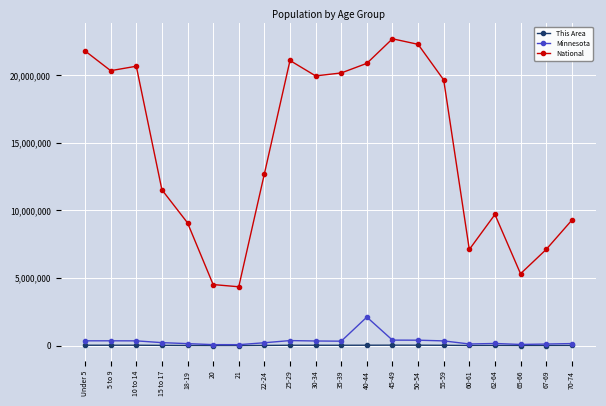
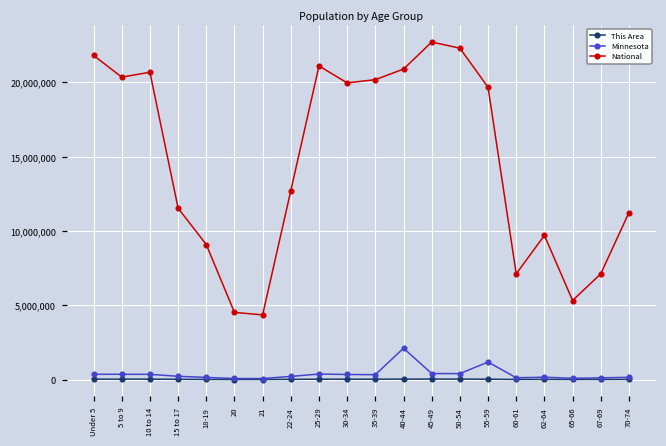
  {
    "This Area": {
      "Under 5": "0",
      "5 to 9": "0",
      "10 to 14": "0",
      "15 to 17": "0",
      "22-24": "0",
      "25-29": "0",
      "30-34": "0",
      "35-39": "0",
      "40-44": "0",
      "45-49": "0",
      "50-54": "0",
      "55-59": "0"
    },
    "Minnesota": {
      "Under 5": "400,000",
      "5 to 9": "400,000",
      "10 to 14": "400,000",
      "15 to 17": "200,000",
      "22-24": "200,000",
      "25-29": "400,000",
      "30-34": "300,000",
      "35-39": "300,000",
      "40-44": "2,100,000",
      "45-49": "400,000",
      "50-54": "400,000",
-     "55-59": "300,000"
+     "55-59": "1,200,000"
    },
    "National": {
      "Under 5": "21,800,000",
      "5 to 9": "20,300,000",
      "10 to 14": "20,700,000",
      "15 to 17": "11,500,000",
      "18-19": "9,100,000",
      "20": "4,500,000",
      "21": "4,400,000",
      "22-24": "12,700,000",
      "25-29": "21,100,000",
      "30-34": "20,000,000",
      "35-39": "20,200,000",
      "40-44": "20,900,000",
      "45-49": "22,700,000",
      "50-54": "22,300,000",
      "55-59": "19,700,000",
      "60-61": "7,100,000",
      "62-64": "9,700,000",
      "65-66": "5,300,000",
      "67-69": "7,100,000",
-     "70-74": "9,300,000"
+     "70-74": "11,200,000"
    }
  }
